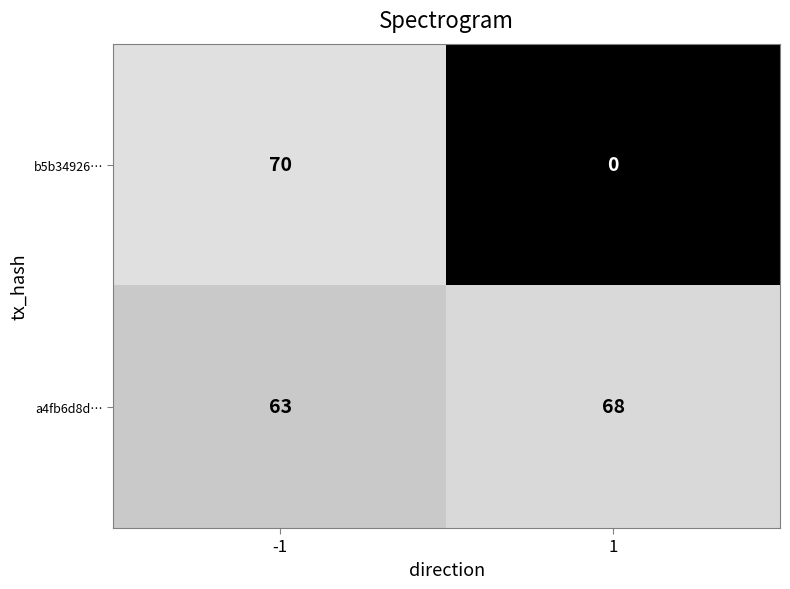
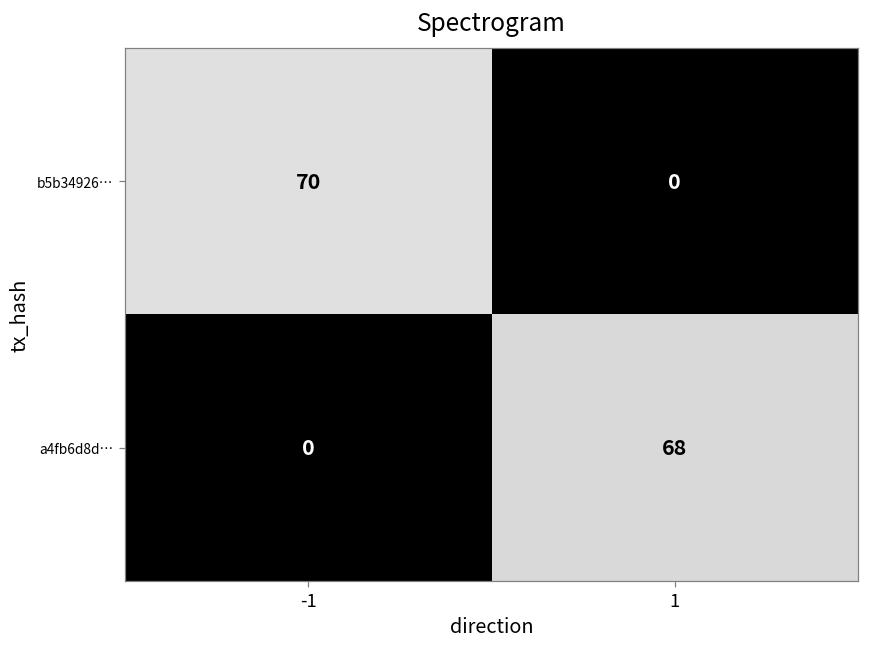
  {
    "b5b34926…": {
      "-1": 70,
      "1": 0
    },
    "a4fb6d8d…": {
-     "-1": 63,
+     "-1": 0,
      "1": 68
    }
  }
